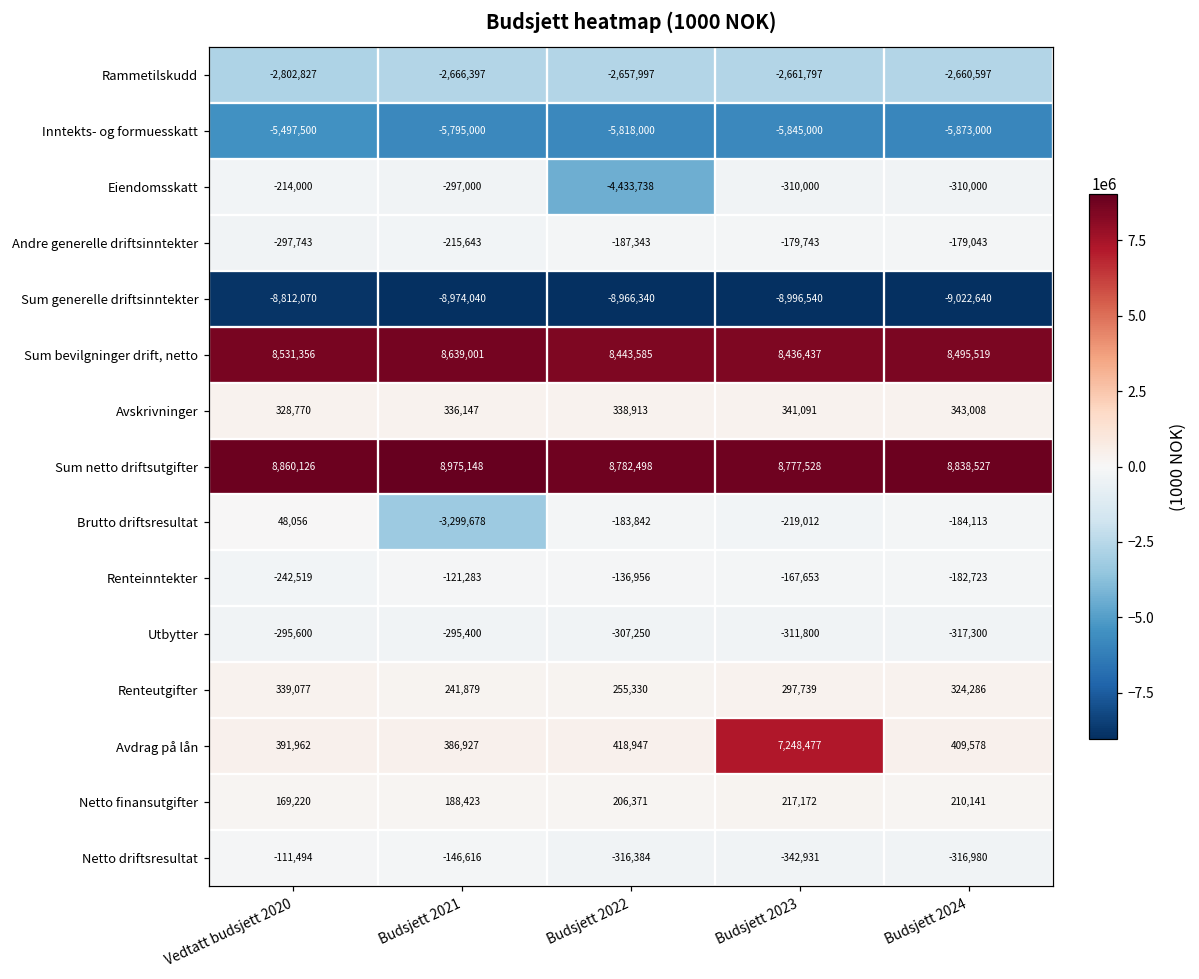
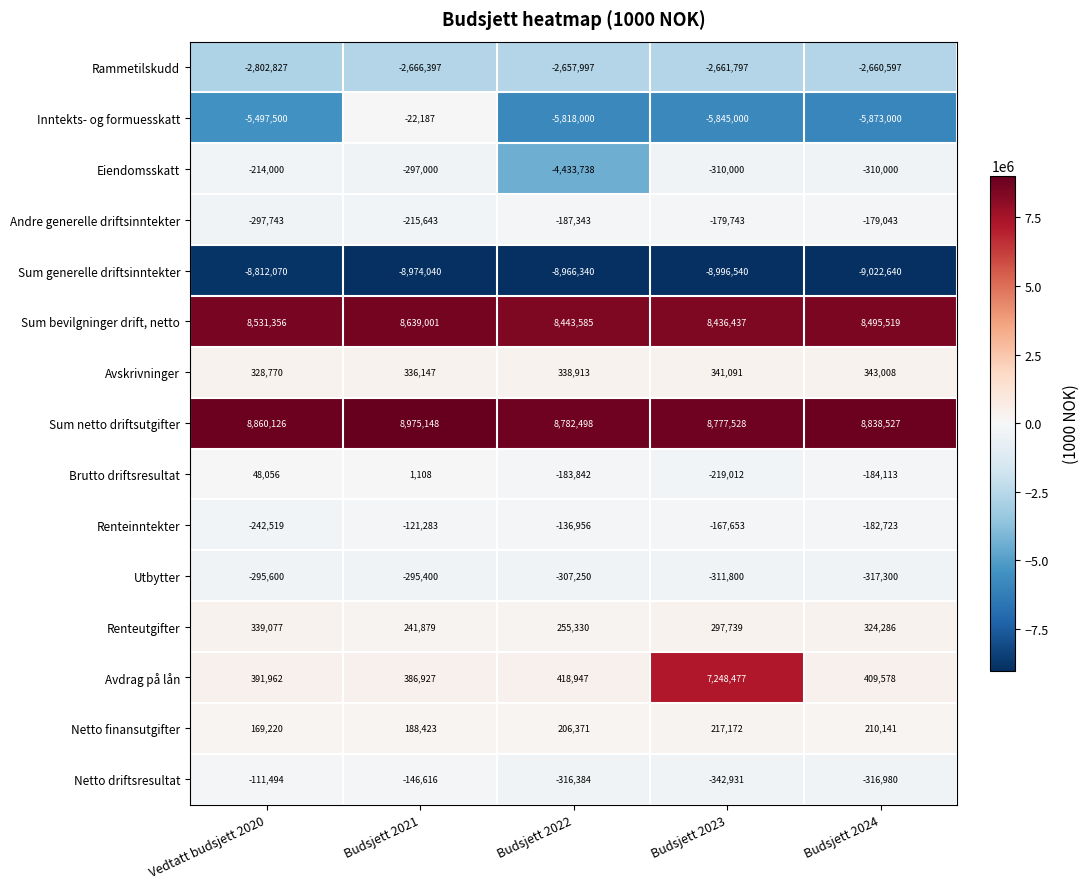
  {
    "Rammetilskudd": {
      "Vedtatt budsjett 2020": "-2,802,827",
      "Budsjett 2021": "-2,666,397",
      "Budsjett 2022": "-2,657,997",
      "Budsjett 2023": "-2,661,797",
      "Budsjett 2024": "-2,660,597"
    },
    "Inntekts- og formuesskatt": {
      "Vedtatt budsjett 2020": "-5,497,500",
-     "Budsjett 2021": "-5,795,000",
+     "Budsjett 2021": "-22,187",
      "Budsjett 2022": "-5,818,000",
      "Budsjett 2023": "-5,845,000",
      "Budsjett 2024": "-5,873,000"
    },
    "Eiendomsskatt": {
      "Vedtatt budsjett 2020": "-214,000",
      "Budsjett 2021": "-297,000",
      "Budsjett 2022": "-4,433,738",
      "Budsjett 2023": "-310,000",
      "Budsjett 2024": "-310,000"
    },
    "Andre generelle driftsinntekter": {
      "Vedtatt budsjett 2020": "-297,743",
      "Budsjett 2021": "-215,643",
      "Budsjett 2022": "-187,343",
      "Budsjett 2023": "-179,743",
      "Budsjett 2024": "-179,043"
    },
    "Sum generelle driftsinntekter": {
      "Vedtatt budsjett 2020": "-8,812,070",
      "Budsjett 2021": "-8,974,040",
      "Budsjett 2022": "-8,966,340",
      "Budsjett 2023": "-8,996,540",
      "Budsjett 2024": "-9,022,640"
    },
    "Sum bevilgninger drift, netto": {
      "Vedtatt budsjett 2020": "8,531,356",
      "Budsjett 2021": "8,639,001",
      "Budsjett 2022": "8,443,585",
      "Budsjett 2023": "8,436,437",
      "Budsjett 2024": "8,495,519"
    },
    "Avskrivninger": {
      "Vedtatt budsjett 2020": "328,770",
      "Budsjett 2021": "336,147",
      "Budsjett 2022": "338,913",
      "Budsjett 2023": "341,091",
      "Budsjett 2024": "343,008"
    },
    "Sum netto driftsutgifter": {
      "Vedtatt budsjett 2020": "8,860,126",
      "Budsjett 2021": "8,975,148",
      "Budsjett 2022": "8,782,498",
      "Budsjett 2023": "8,777,528",
      "Budsjett 2024": "8,838,527"
    },
    "Brutto driftsresultat": {
      "Vedtatt budsjett 2020": "48,056",
-     "Budsjett 2021": "-3,299,678",
+     "Budsjett 2021": "1,108",
      "Budsjett 2022": "-183,842",
      "Budsjett 2023": "-219,012",
      "Budsjett 2024": "-184,113"
    },
    "Renteinntekter": {
      "Vedtatt budsjett 2020": "-242,519",
      "Budsjett 2021": "-121,283",
      "Budsjett 2022": "-136,956",
      "Budsjett 2023": "-167,653",
      "Budsjett 2024": "-182,723"
    },
    "Utbytter": {
      "Vedtatt budsjett 2020": "-295,600",
      "Budsjett 2021": "-295,400",
      "Budsjett 2022": "-307,250",
      "Budsjett 2023": "-311,800",
      "Budsjett 2024": "-317,300"
    },
    "Renteutgifter": {
      "Vedtatt budsjett 2020": "339,077",
      "Budsjett 2021": "241,879",
      "Budsjett 2022": "255,330",
      "Budsjett 2023": "297,739",
      "Budsjett 2024": "324,286"
    },
    "Avdrag på lån": {
      "Vedtatt budsjett 2020": "391,962",
      "Budsjett 2021": "386,927",
      "Budsjett 2022": "418,947",
      "Budsjett 2023": "7,248,477",
      "Budsjett 2024": "409,578"
    },
    "Netto finansutgifter": {
      "Vedtatt budsjett 2020": "169,220",
      "Budsjett 2021": "188,423",
      "Budsjett 2022": "206,371",
      "Budsjett 2023": "217,172",
      "Budsjett 2024": "210,141"
    },
    "Netto driftsresultat": {
      "Vedtatt budsjett 2020": "-111,494",
      "Budsjett 2021": "-146,616",
      "Budsjett 2022": "-316,384",
      "Budsjett 2023": "-342,931",
      "Budsjett 2024": "-316,980"
    }
  }
